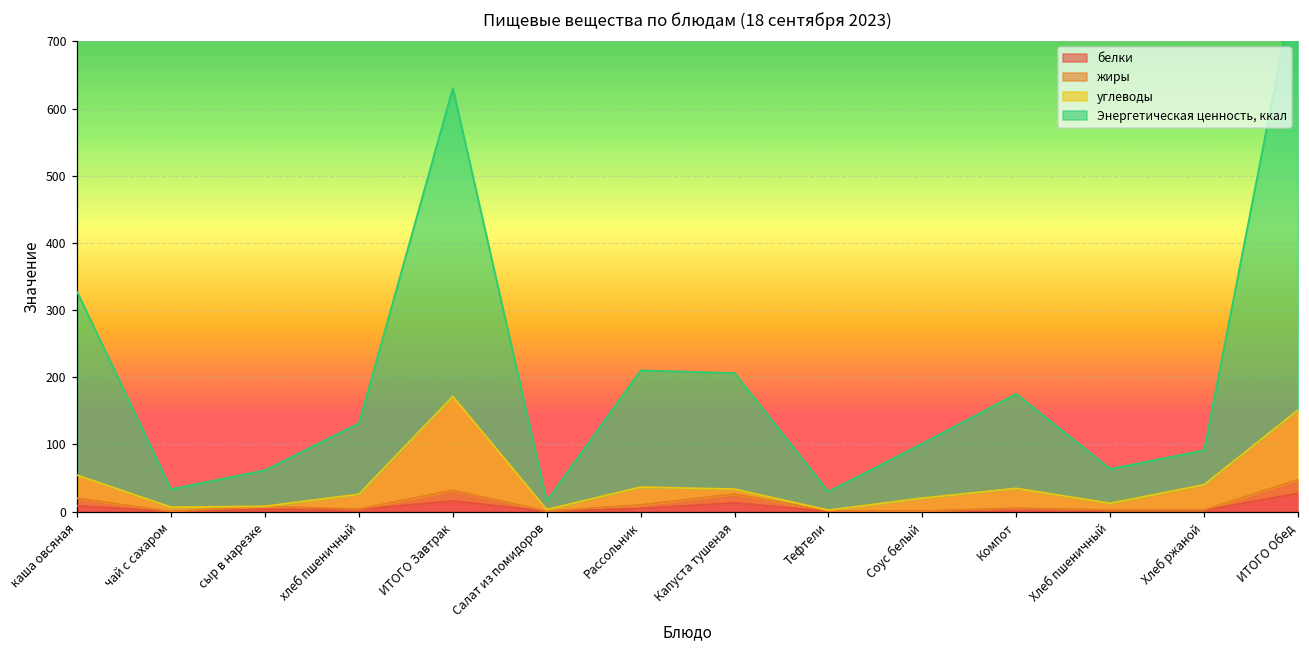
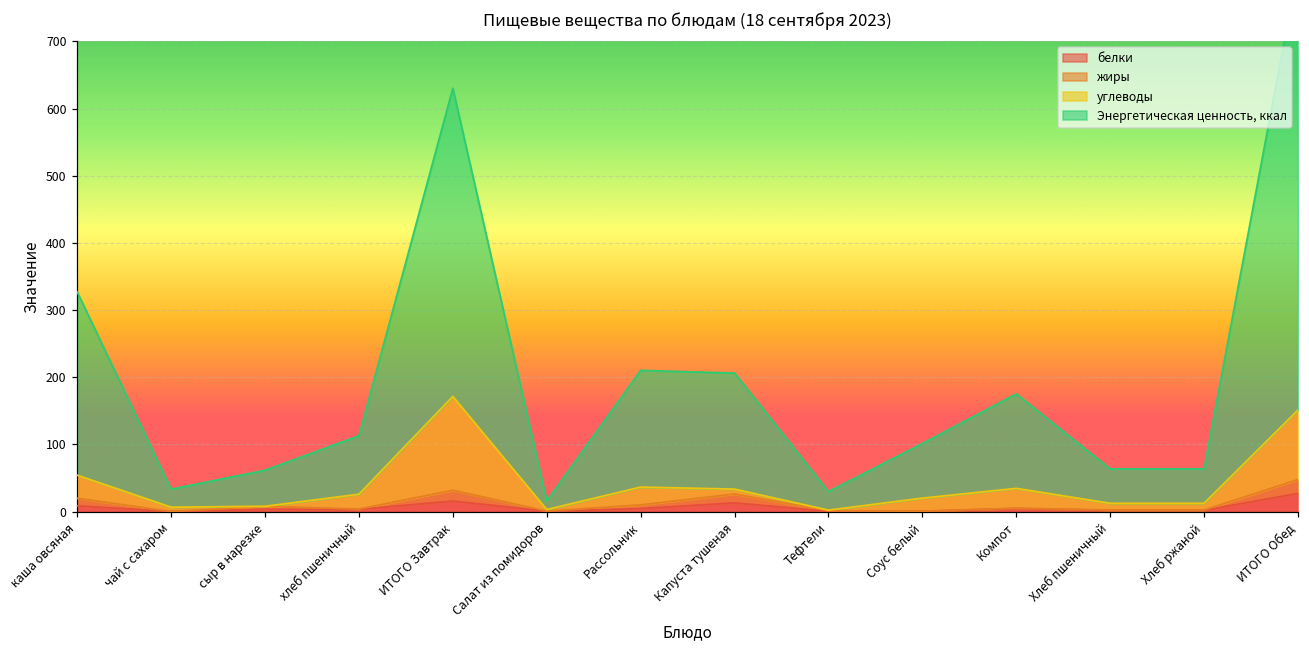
  {
    "углеводы": {
      "каша овсяная": 30,
      "чай с сахаром": 10,
      "хлеб пшеничный": 20,
      "ИТОГО Завтрак": 140,
      "Рассольник": 30,
      "Капуста тушеная": 10,
      "Соус белый": 20,
      "Компот": 30,
      "Хлеб пшеничный": 10,
-     "Хлеб ржаной": 40,
+     "Хлеб ржаной": 10,
      "ИТОГО Обед": 100
    },
    "Энергетическая ценность, ккал": {
      "каша овсяная": 270,
      "чай с сахаром": 30,
      "сыр в нарезке": 50,
-     "хлеб пшеничный": 110,
+     "хлеб пшеничный": 90,
      "ИТОГО Завтрак": 460,
      "Салат из помидоров": 10,
      "Рассольник": 170,
      "Капуста тушеная": 170,
      "Тефтели": 30,
      "Соус белый": 80,
      "Компот": 140,
      "Хлеб пшеничный": 50,
      "Хлеб ржаной": 50
    }
  }
